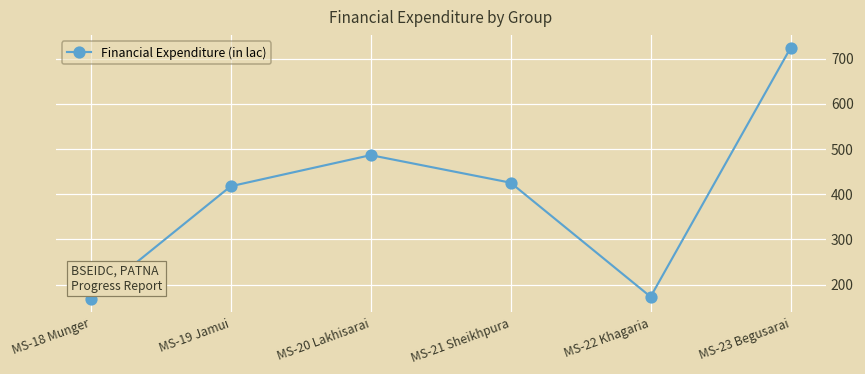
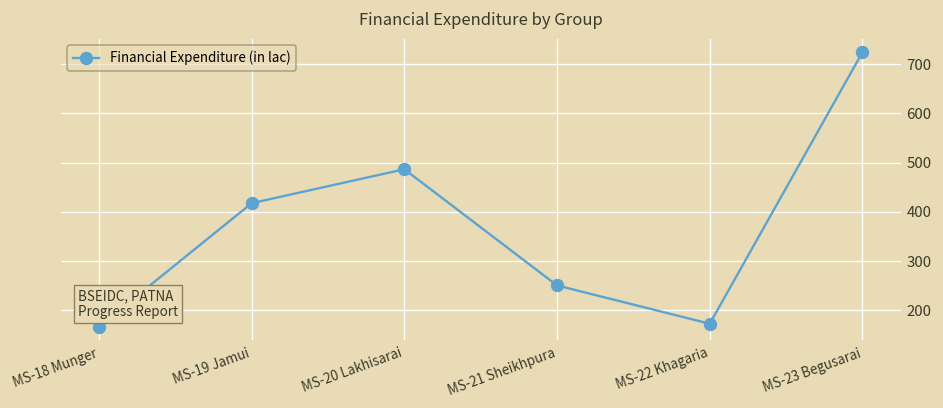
  {
    "MS-18 Munger": 170,
    "MS-19 Jamui": 420,
    "MS-20 Lakhisarai": 490,
-   "MS-21 Sheikhpura": 430,
+   "MS-21 Sheikhpura": 250,
    "MS-22 Khagaria": 170,
    "MS-23 Begusarai": 720
  }
